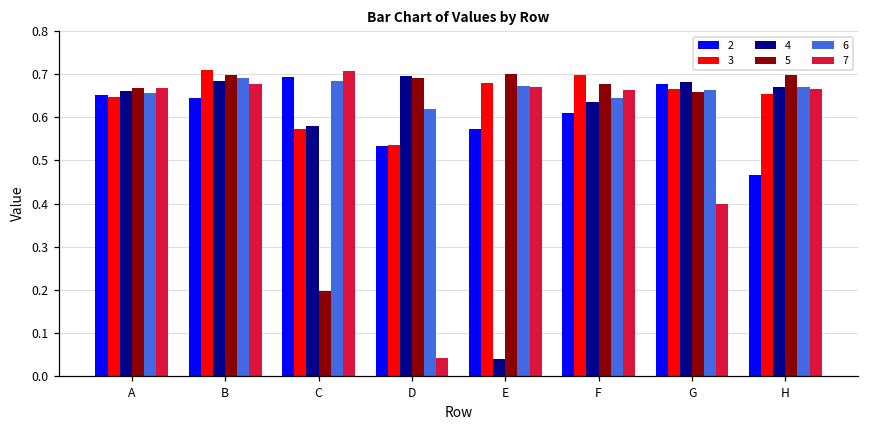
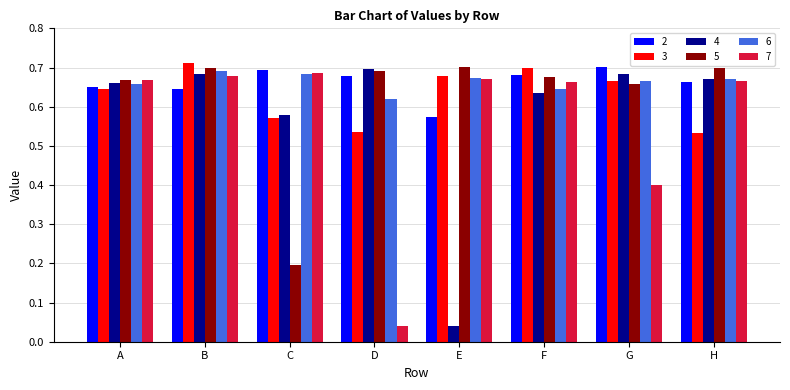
  {
    "2": {
      "A": 0.65,
      "B": 0.65,
      "C": 0.69,
-     "D": 0.53,
+     "D": 0.68,
      "E": 0.57,
-     "F": 0.61,
-     "G": 0.68,
-     "H": 0.47
+     "F": 0.68,
+     "G": 0.70,
+     "H": 0.66
    },
    "3": {
      "A": 0.65,
      "B": 0.71,
      "C": 0.57,
      "D": 0.54,
      "E": 0.68,
      "F": 0.70,
      "G": 0.66,
-     "H": 0.65
+     "H": 0.53
    },
    "4": {
      "A": 0.66,
      "B": 0.68,
      "C": 0.58,
      "D": 0.70,
      "E": 0.04,
      "F": 0.64,
      "G": 0.68,
      "H": 0.67
    },
    "5": {
      "A": 0.67,
      "B": 0.70,
      "C": 0.20,
      "D": 0.69,
      "E": 0.70,
      "F": 0.68,
      "G": 0.66,
      "H": 0.70
    },
    "6": {
      "A": 0.66,
      "B": 0.69,
      "C": 0.68,
      "D": 0.62,
      "E": 0.67,
      "F": 0.65,
      "G": 0.66,
      "H": 0.67
    },
    "7": {
      "A": 0.67,
      "B": 0.68,
-     "C": 0.71,
+     "C": 0.69,
      "D": 0.04,
      "E": 0.67,
      "F": 0.66,
      "G": 0.40,
      "H": 0.67
    }
  }
